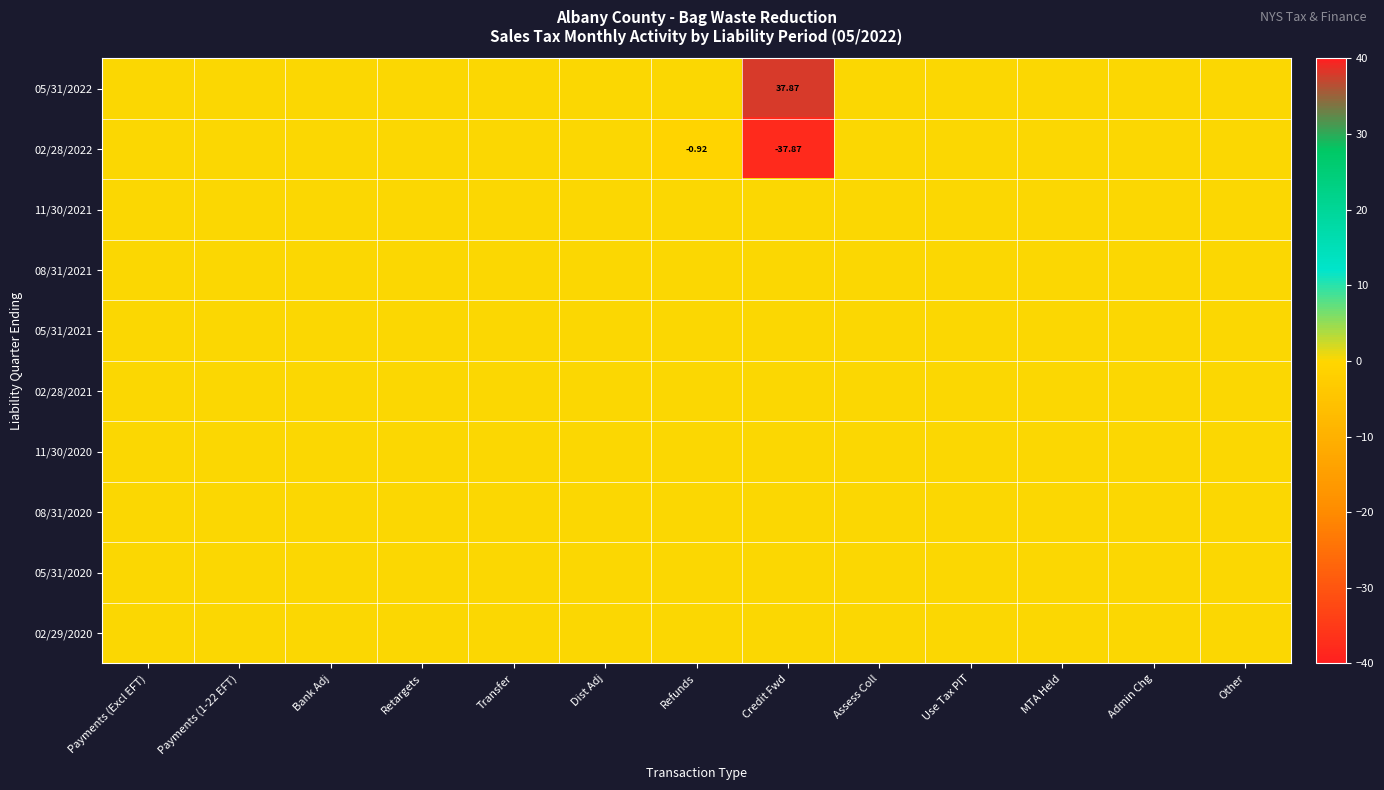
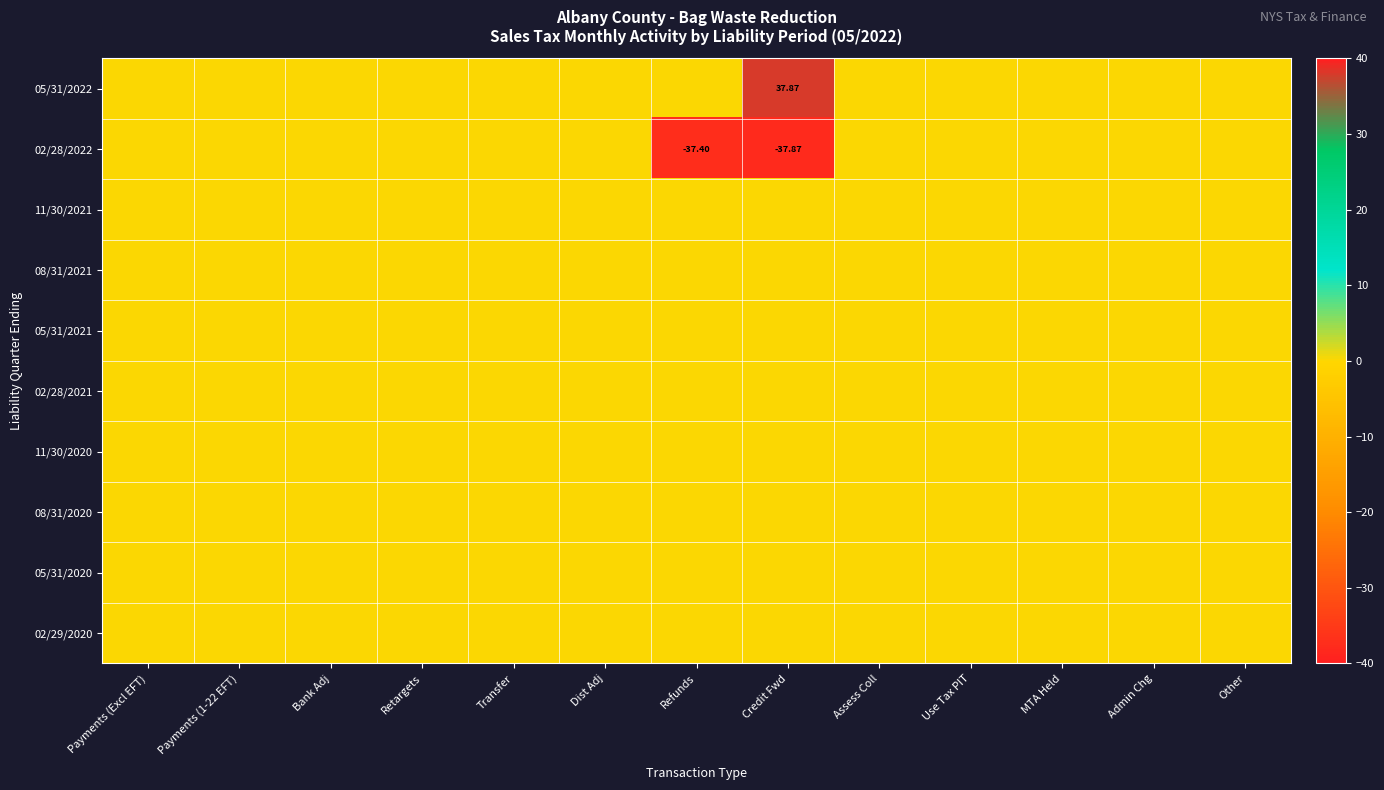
  {
    "05/31/2022": {
      "Credit Fwd": 37.87
    },
    "02/28/2022": {
-     "Refunds": -0.92,
+     "Refunds": -37.40,
      "Credit Fwd": -37.87
    }
  }
